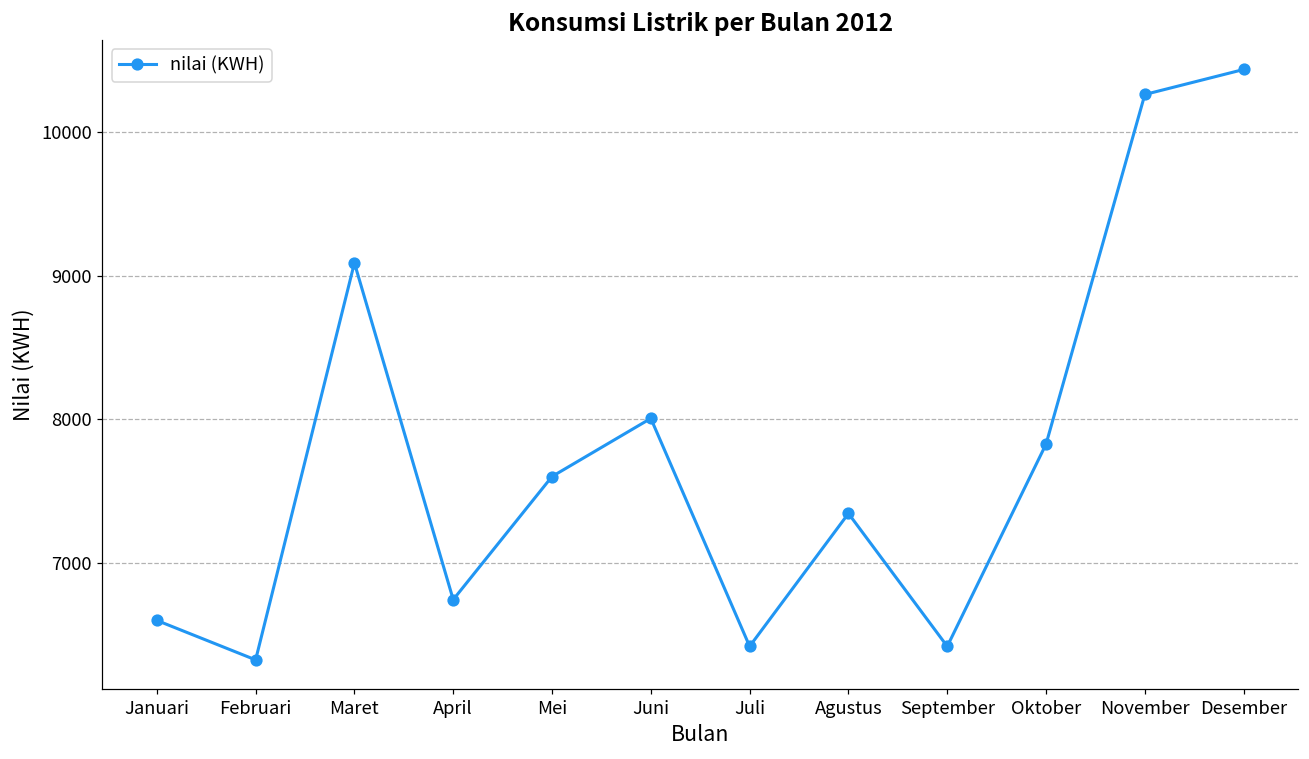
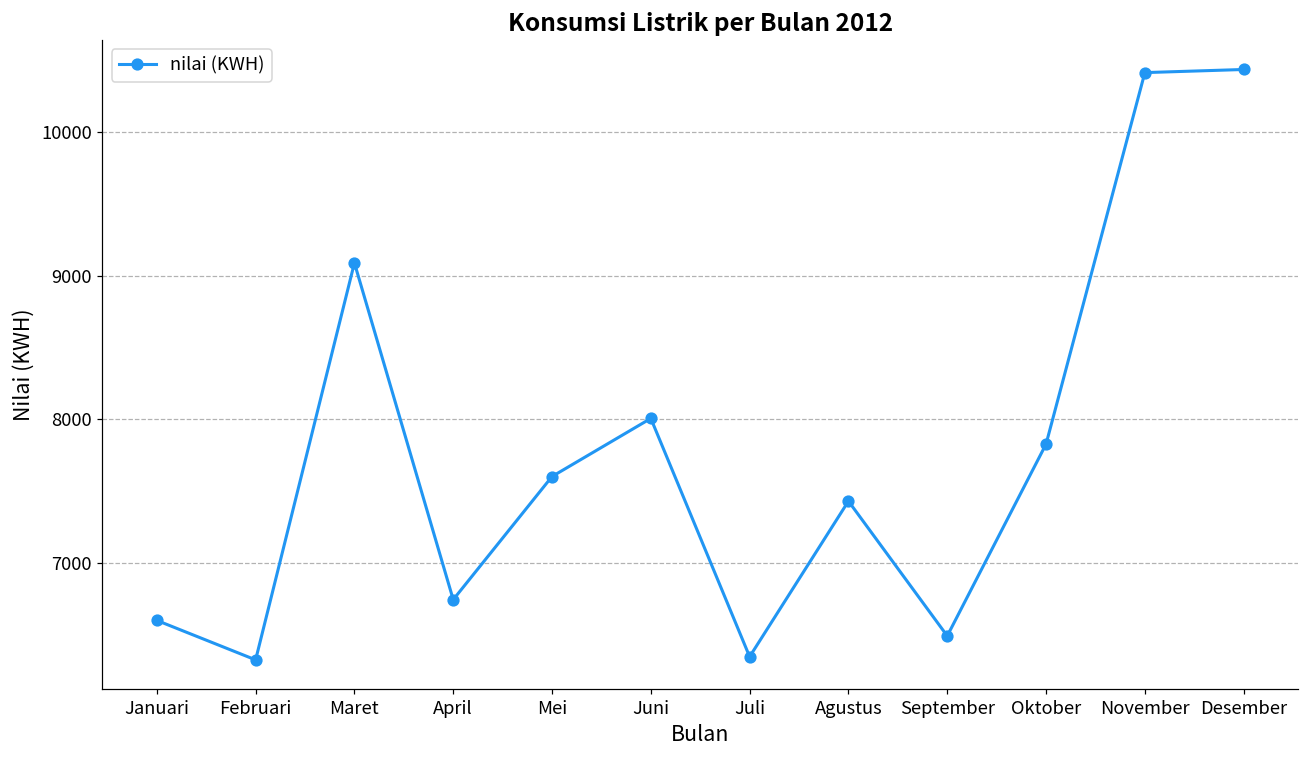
  {
    "Januari": 6600,
    "Februari": 6330,
    "Maret": 9090,
    "April": 6750,
    "Mei": 7600,
    "Juni": 8010,
-   "Juli": 6420,
-   "Agustus": 7350,
-   "September": 6420,
+   "Juli": 6350,
+   "Agustus": 7430,
+   "September": 6490,
    "Oktober": 7830,
-   "November": 10260,
+   "November": 10410,
    "Desember": 10440
  }
